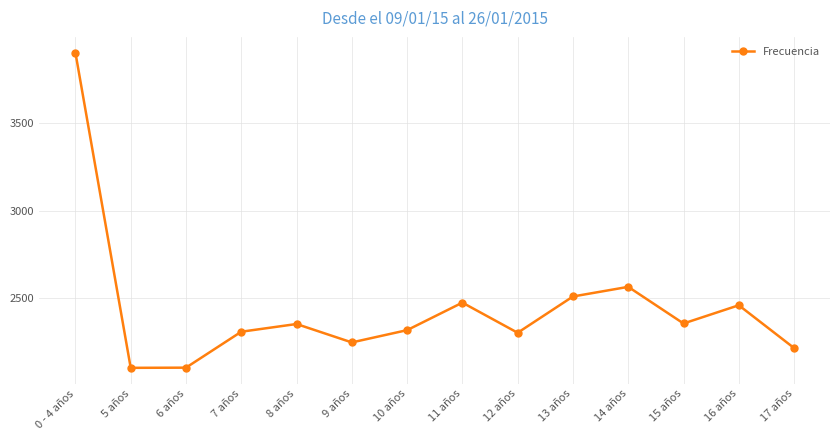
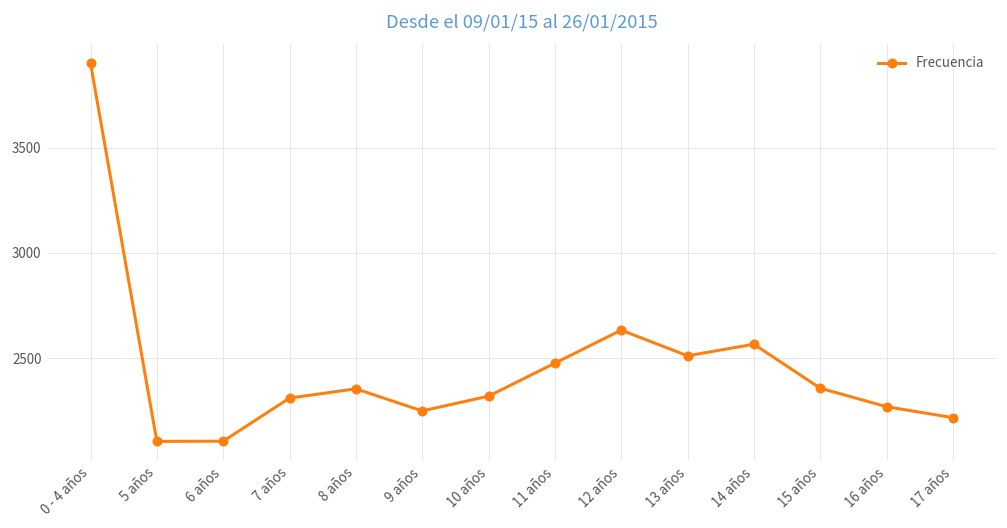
  {
    "0 - 4 años": 3900,
    "5 años": 2100,
    "6 años": 2110,
    "7 años": 2310,
    "8 años": 2350,
    "9 años": 2250,
    "10 años": 2320,
    "11 años": 2480,
-   "12 años": 2300,
+   "12 años": 2630,
    "13 años": 2510,
    "14 años": 2570,
    "15 años": 2360,
-   "16 años": 2460,
+   "16 años": 2270,
    "17 años": 2220
  }
